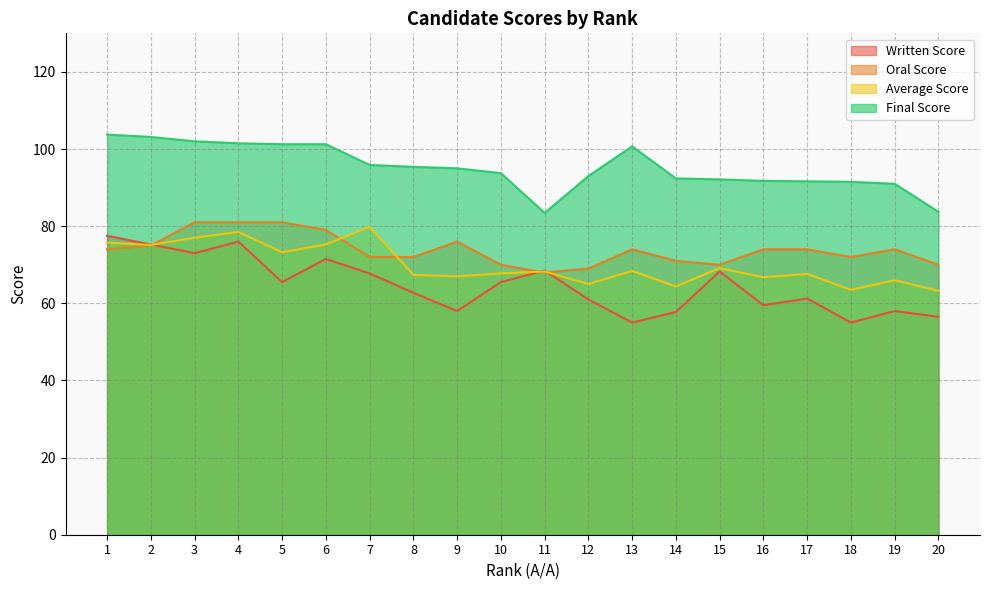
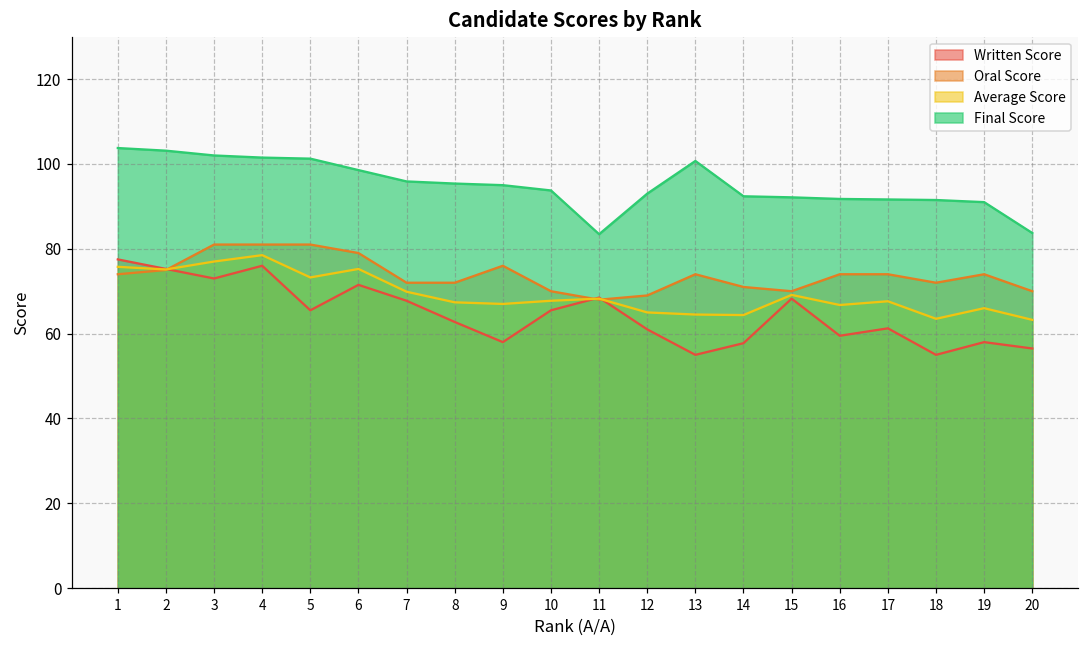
  {
    "Average Score": {
      "1": 76,
      "3": 77,
      "4": 79,
      "5": 73,
      "6": 75,
-     "7": 80,
+     "7": 70,
      "8": 67,
      "9": 67,
      "10": 68,
      "12": 65,
-     "13": 68,
+     "13": 65,
      "14": 64,
      "15": 69,
      "16": 67,
      "17": 68,
      "18": 64,
      "19": 66,
      "20": 63
    },
    "Final Score": {
      "1": 104,
      "2": 103,
      "3": 102,
      "4": 102,
      "5": 101,
-     "6": 101,
+     "6": 99,
      "7": 96,
      "8": 95,
      "9": 95,
      "10": 94,
      "11": 83,
      "12": 93,
      "13": 101,
      "14": 92,
      "15": 92,
      "16": 92,
      "17": 92,
      "18": 92,
      "19": 91,
      "20": 84
    }
  }
